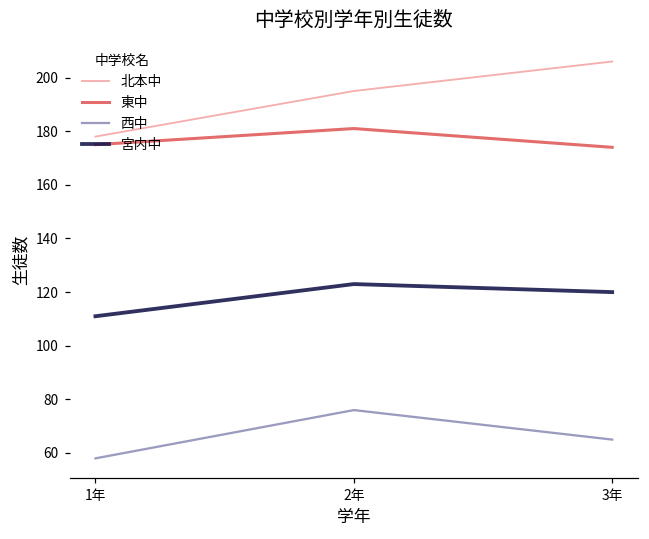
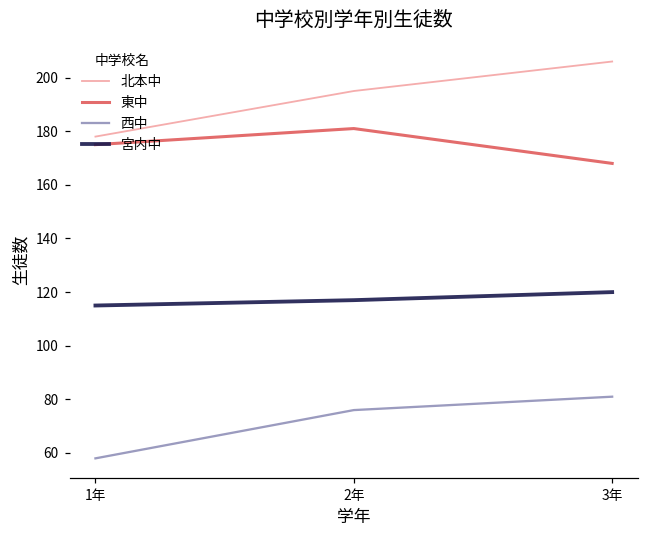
  {
    "北本中": {
      "1年": 178,
      "2年": 195,
      "3年": 206
    },
    "東中": {
      "1年": 175,
      "2年": 181,
-     "3年": 174
+     "3年": 168
    },
    "西中": {
      "1年": 58,
      "2年": 76,
-     "3年": 65
+     "3年": 81
    },
    "宮内中": {
-     "1年": 111,
-     "2年": 123,
+     "1年": 115,
+     "2年": 117,
      "3年": 120
    }
  }
